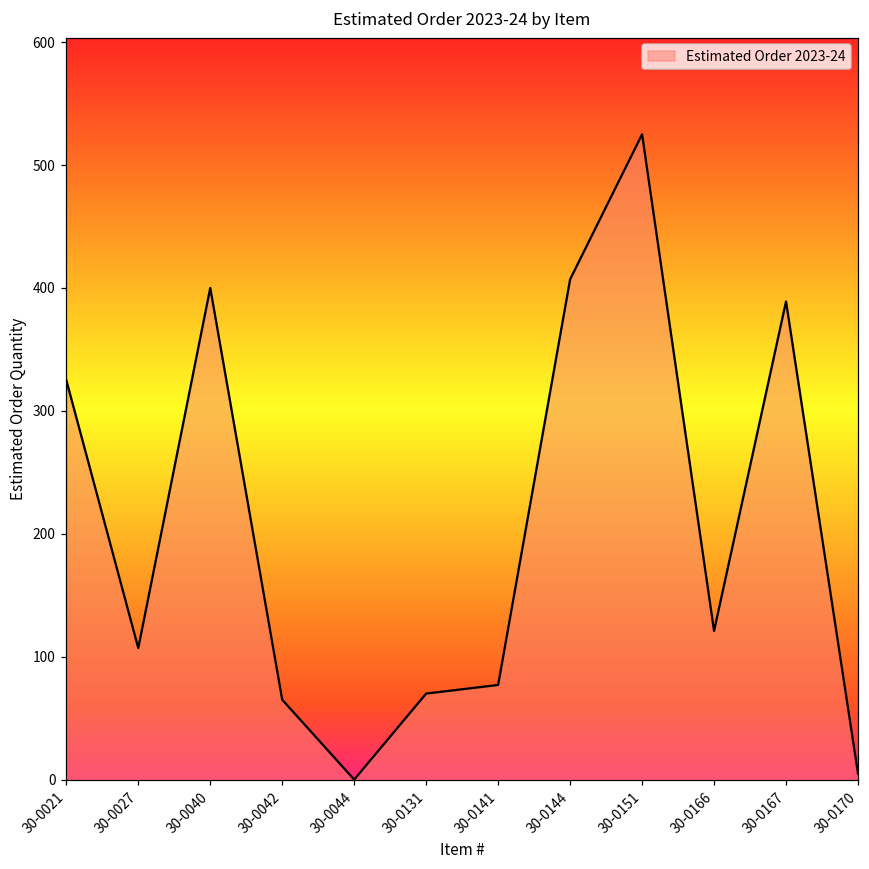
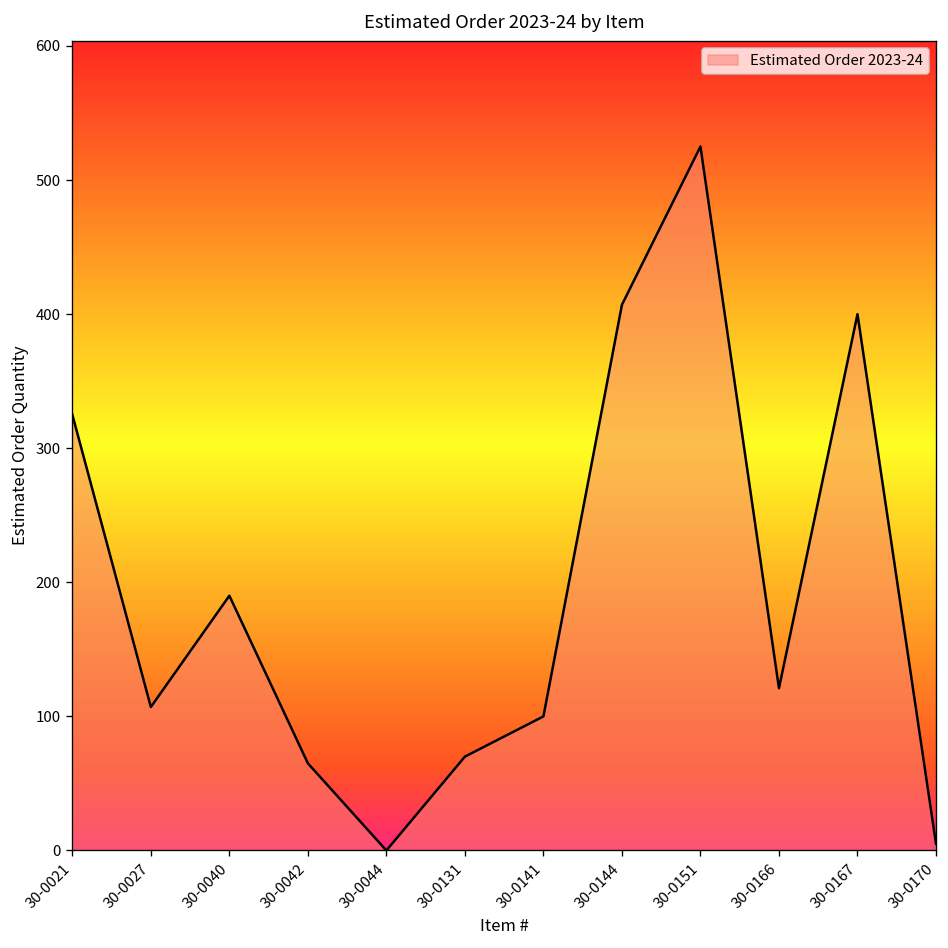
  {
    "30-0021": 325,
    "30-0027": 107,
-   "30-0040": 400,
+   "30-0040": 190,
    "30-0042": 65,
    "30-0044": 0,
    "30-0131": 70,
-   "30-0141": 77,
+   "30-0141": 100,
    "30-0144": 407,
    "30-0151": 525,
    "30-0166": 121,
-   "30-0167": 389,
+   "30-0167": 400,
    "30-0170": 5
  }
